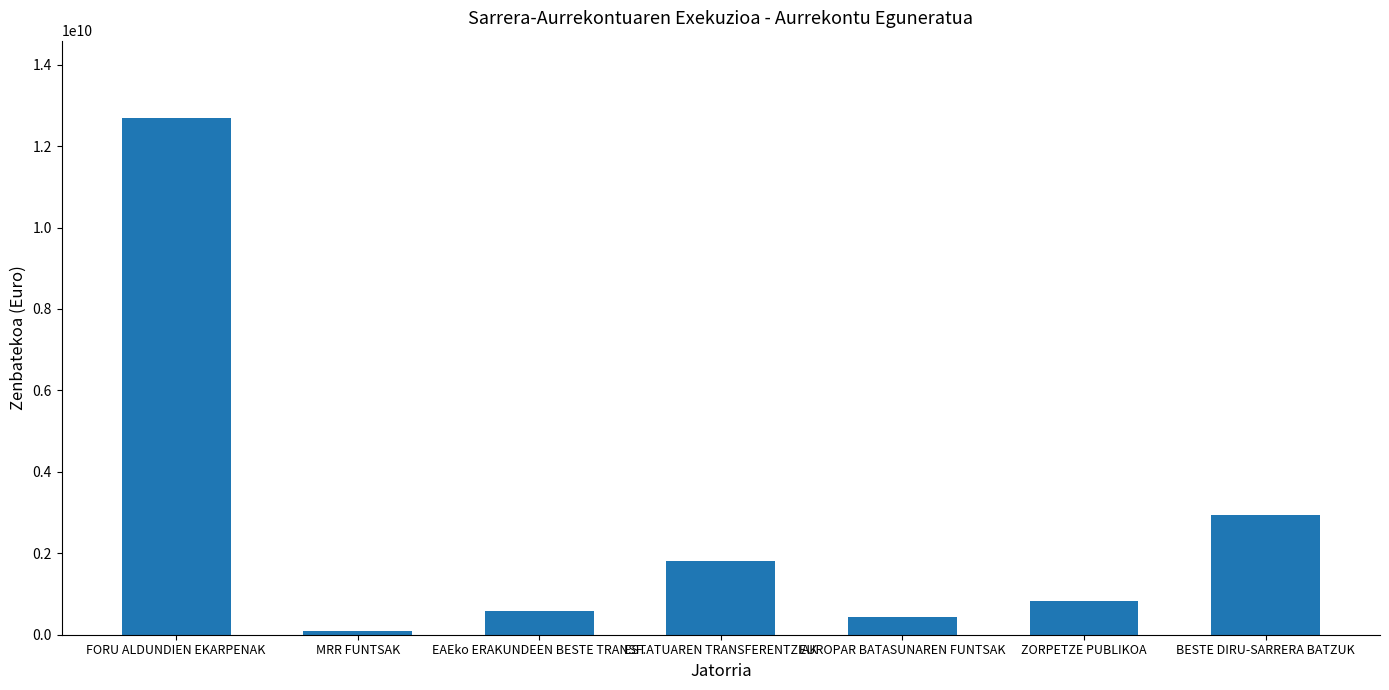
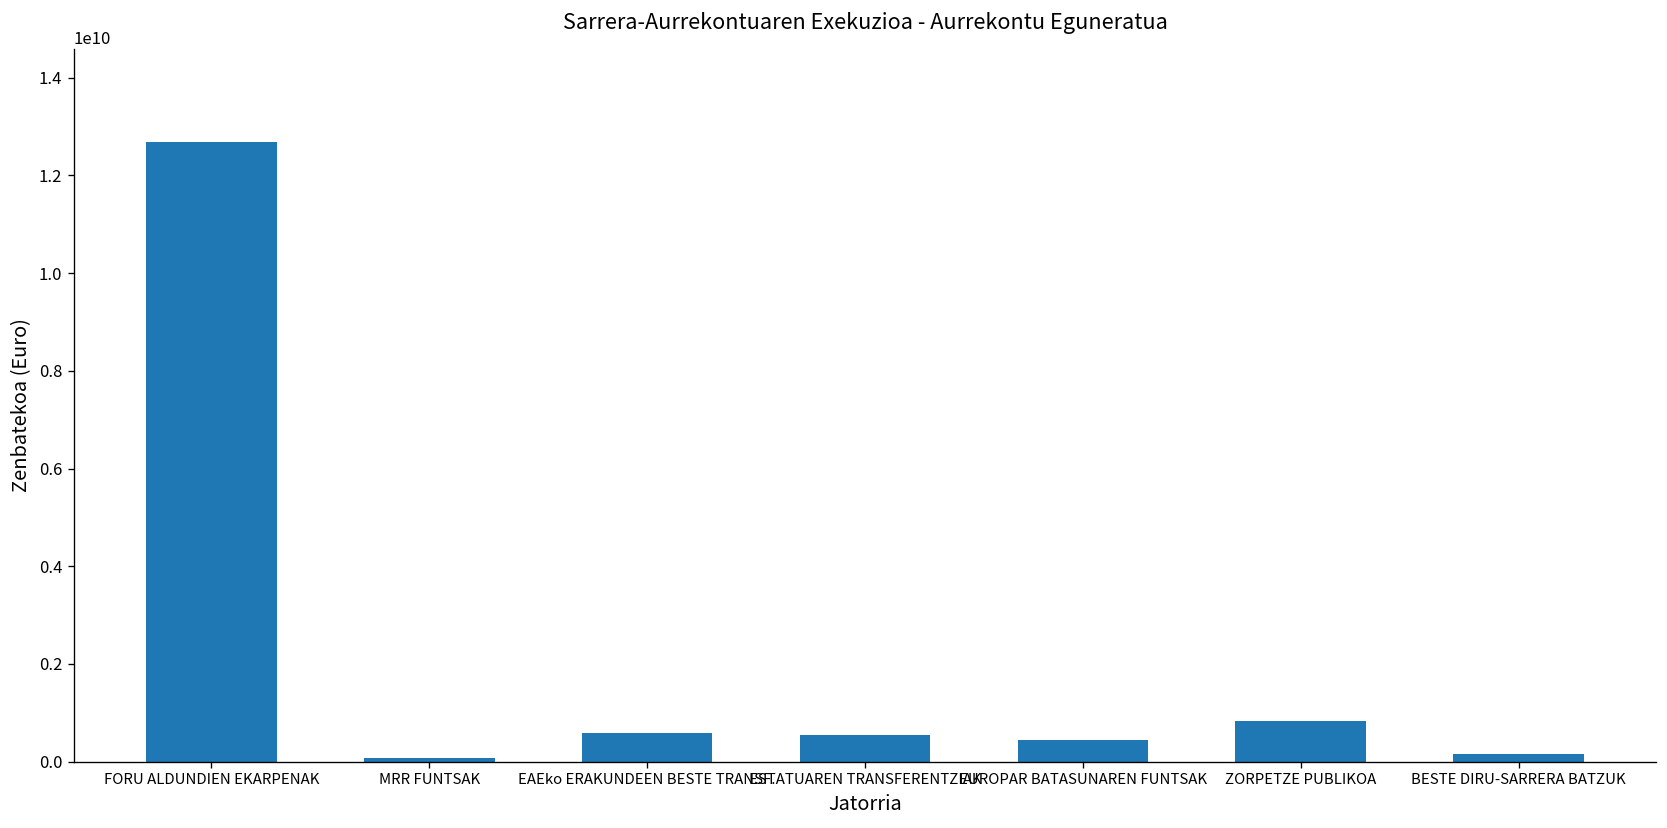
  {
    "FORU ALDUNDIEN EKARPENAK": 12700000000,
    "MRR FUNTSAK": 100000000,
    "EAEko ERAKUNDEEN BESTE TRANSF.": 600000000,
-   "ESTATUAREN TRANSFERENTZIAK": 1800000000,
+   "ESTATUAREN TRANSFERENTZIAK": 500000000,
    "EUROPAR BATASUNAREN FUNTSAK": 400000000,
    "ZORPETZE PUBLIKOA": 800000000,
-   "BESTE DIRU-SARRERA BATZUK": 2900000000
+   "BESTE DIRU-SARRERA BATZUK": 100000000
  }
